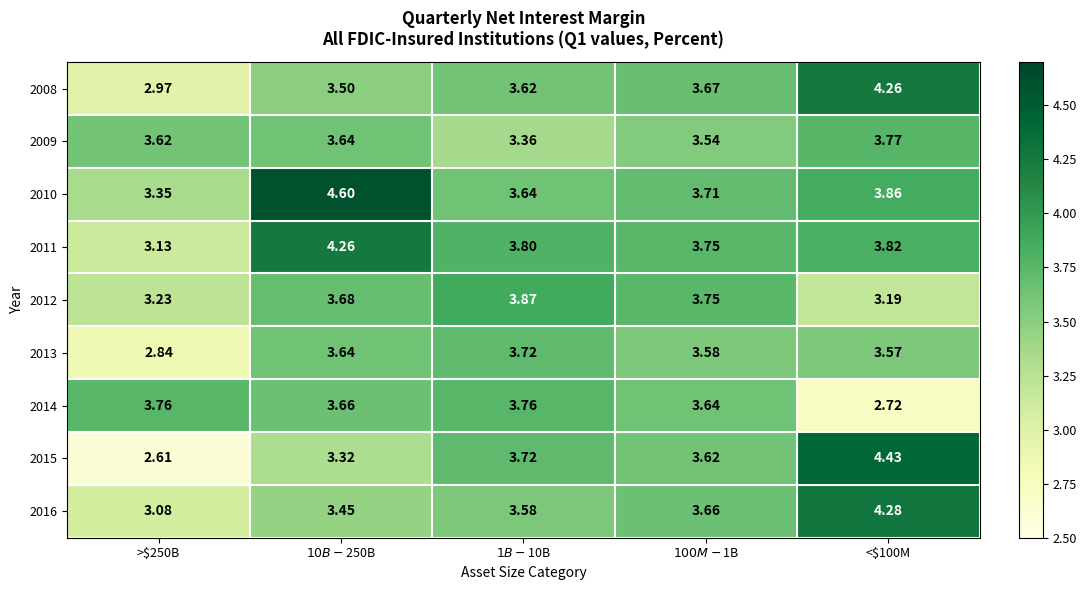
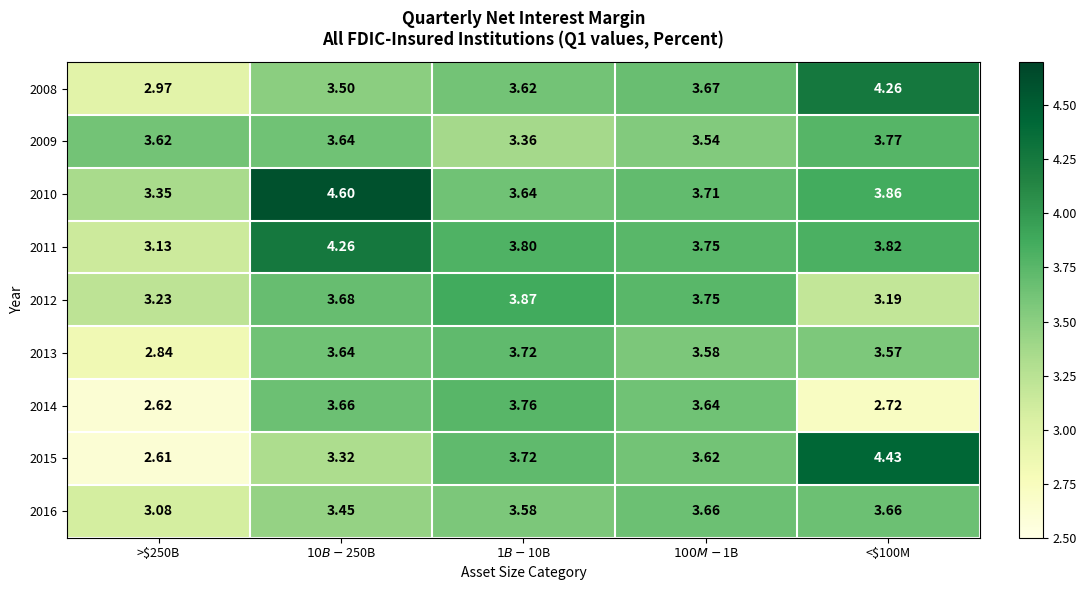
  {
    "2008": {
      ">$250B": 2.97,
      "<$100M": 4.26
    },
    "2009": {
      ">$250B": 3.62,
      "<$100M": 3.77
    },
    "2010": {
      ">$250B": 3.35,
      "<$100M": 3.86
    },
    "2011": {
      ">$250B": 3.13,
      "<$100M": 3.82
    },
    "2012": {
      ">$250B": 3.23,
      "<$100M": 3.19
    },
    "2013": {
      ">$250B": 2.84,
      "<$100M": 3.57
    },
    "2014": {
-     ">$250B": 3.76,
+     ">$250B": 2.62,
      "<$100M": 2.72
    },
    "2015": {
      ">$250B": 2.61,
      "<$100M": 4.43
    },
    "2016": {
      ">$250B": 3.08,
-     "<$100M": 4.28
+     "<$100M": 3.66
    }
  }
